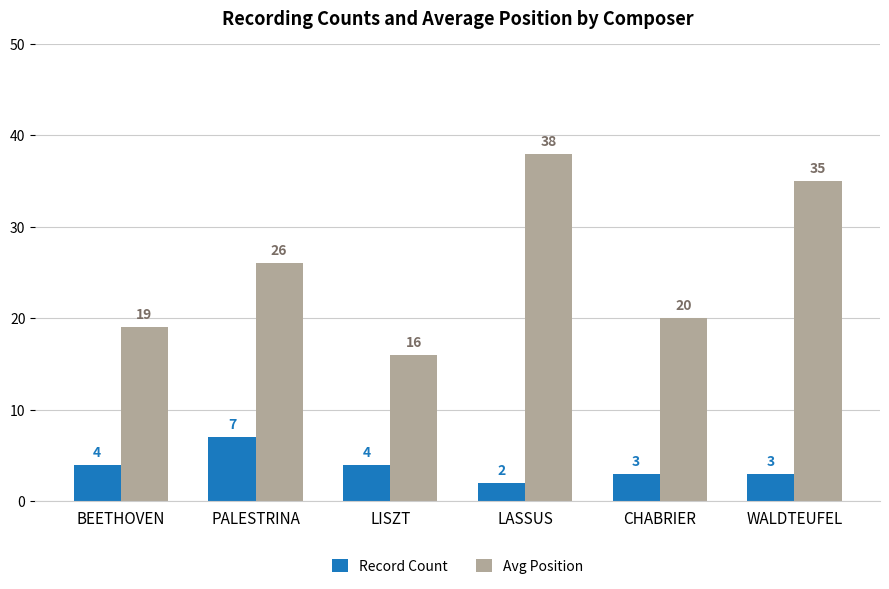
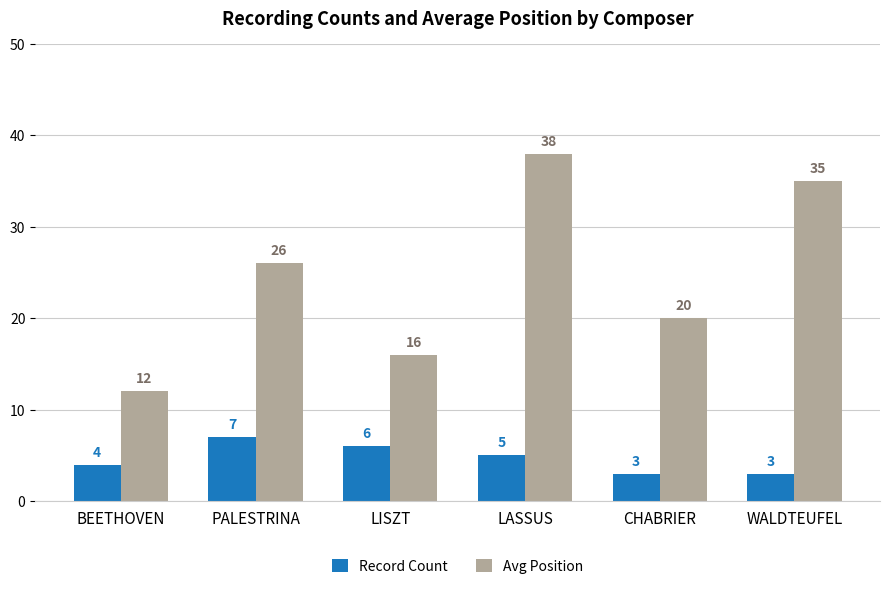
  {
    "Record Count": {
      "BEETHOVEN": 4,
      "PALESTRINA": 7,
-     "LISZT": 4,
-     "LASSUS": 2,
+     "LISZT": 6,
+     "LASSUS": 5,
      "CHABRIER": 3,
      "WALDTEUFEL": 3
    },
    "Avg Position": {
-     "BEETHOVEN": 19,
+     "BEETHOVEN": 12,
      "PALESTRINA": 26,
      "LISZT": 16,
      "LASSUS": 38,
      "CHABRIER": 20,
      "WALDTEUFEL": 35
    }
  }
